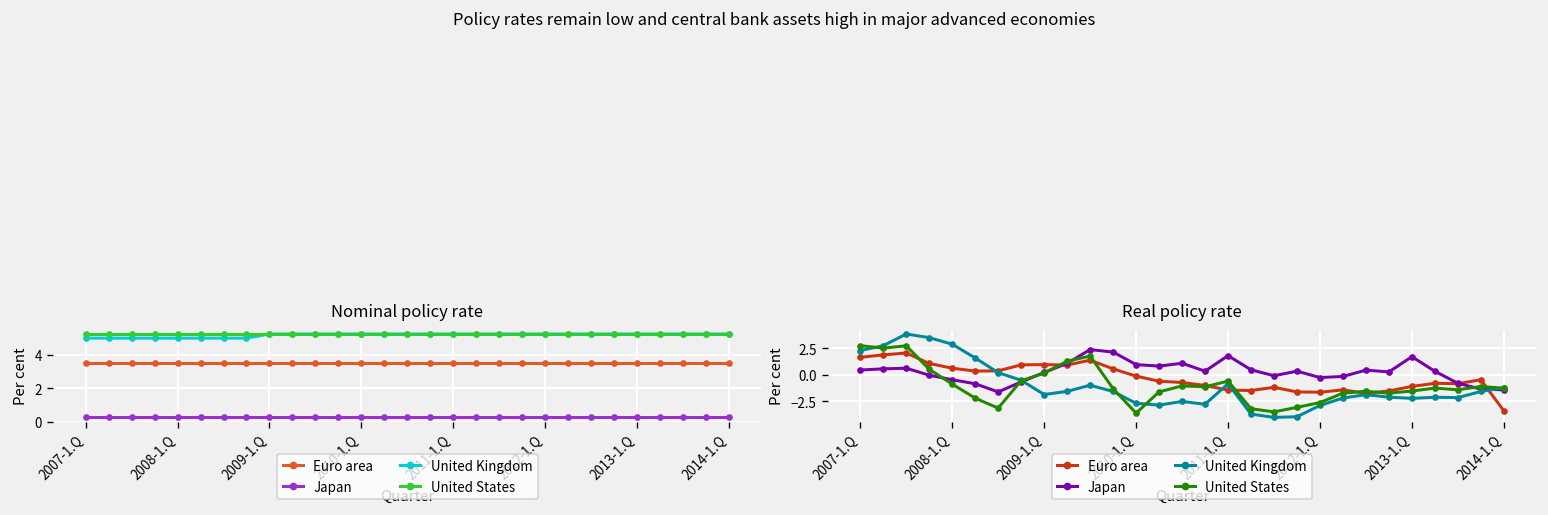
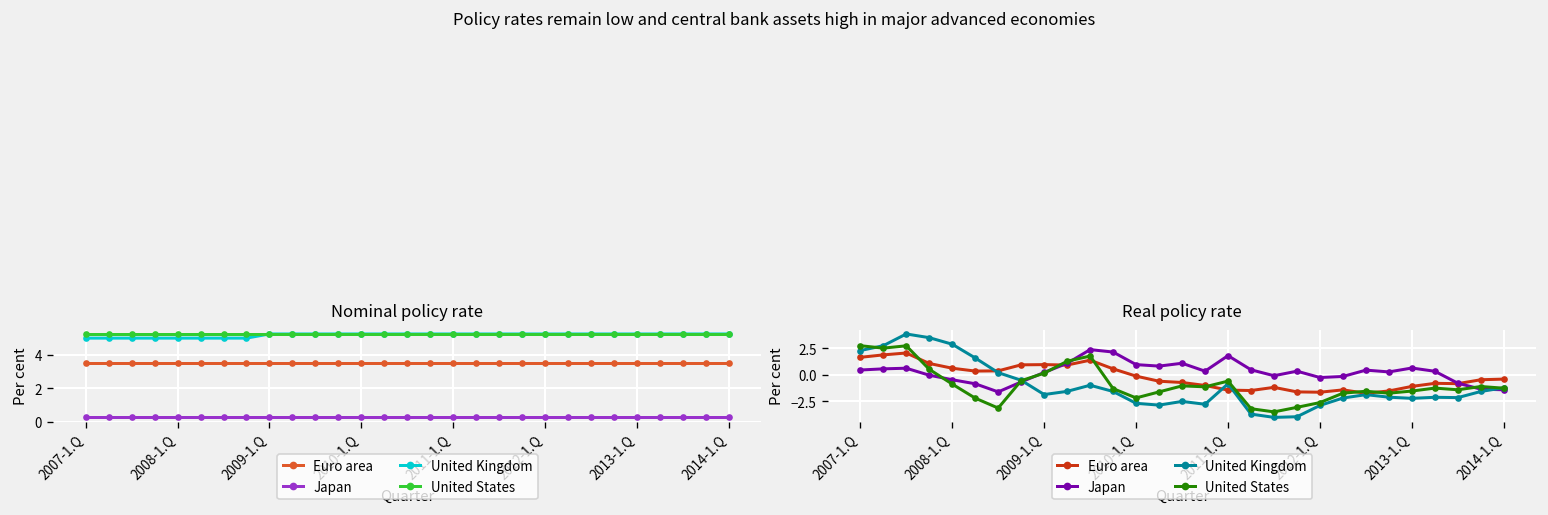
  {
    "Real policy rate": {
      "Euro area": {
        "2007-1.Q": 2,
        "2008-1.Q": 1,
        "2009-1.Q": 1,
        "2010-1.Q": 0,
        "2011-1.Q": -1,
        "2012-1.Q": -2,
        "2013-1.Q": -1,
-       "2014-1.Q": -3
+       "2014-1.Q": 0
      },
      "Japan": {
        "2007-1.Q": 0,
        "2008-1.Q": 0,
        "2010-1.Q": 1,
        "2011-1.Q": 2,
        "2012-1.Q": 0,
-       "2013-1.Q": 2
+       "2013-1.Q": 1
      },
      "United Kingdom": {
        "2007-1.Q": 2,
        "2008-1.Q": 3,
        "2009-1.Q": -2,
        "2010-1.Q": -3,
        "2013-1.Q": -2
      },
      "United States": {
        "2007-1.Q": 3,
        "2008-1.Q": -1,
-       "2010-1.Q": -4,
+       "2010-1.Q": -2,
        "2013-1.Q": -2
      }
    }
  }
